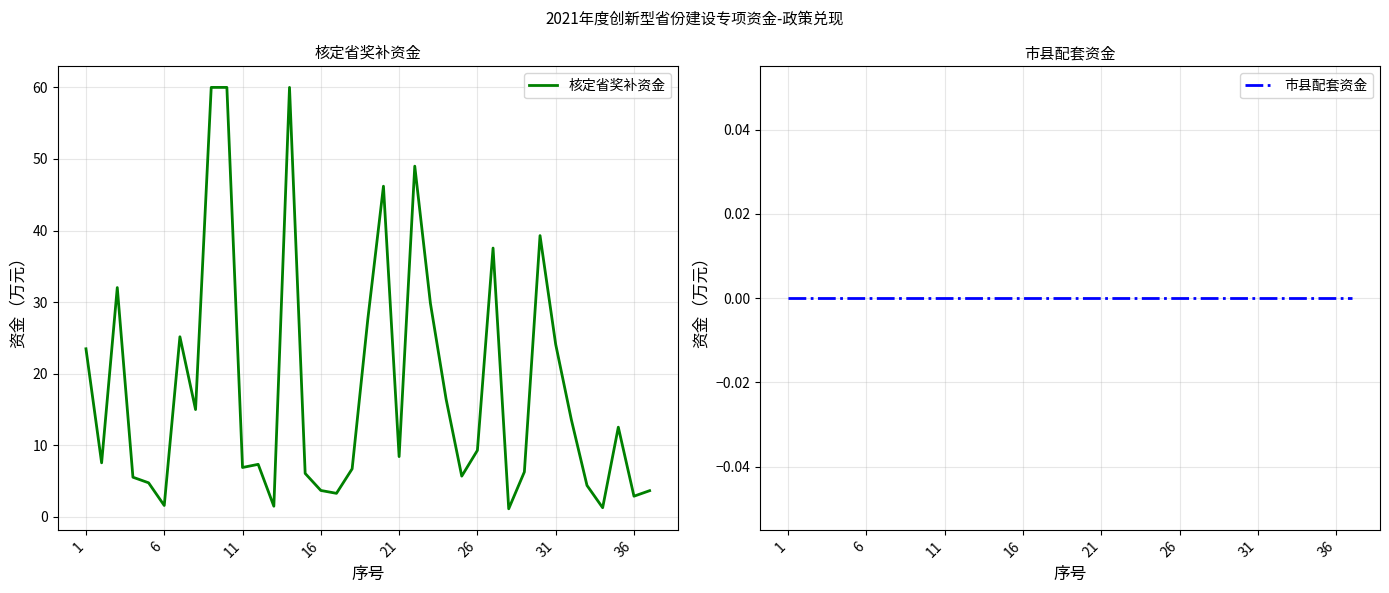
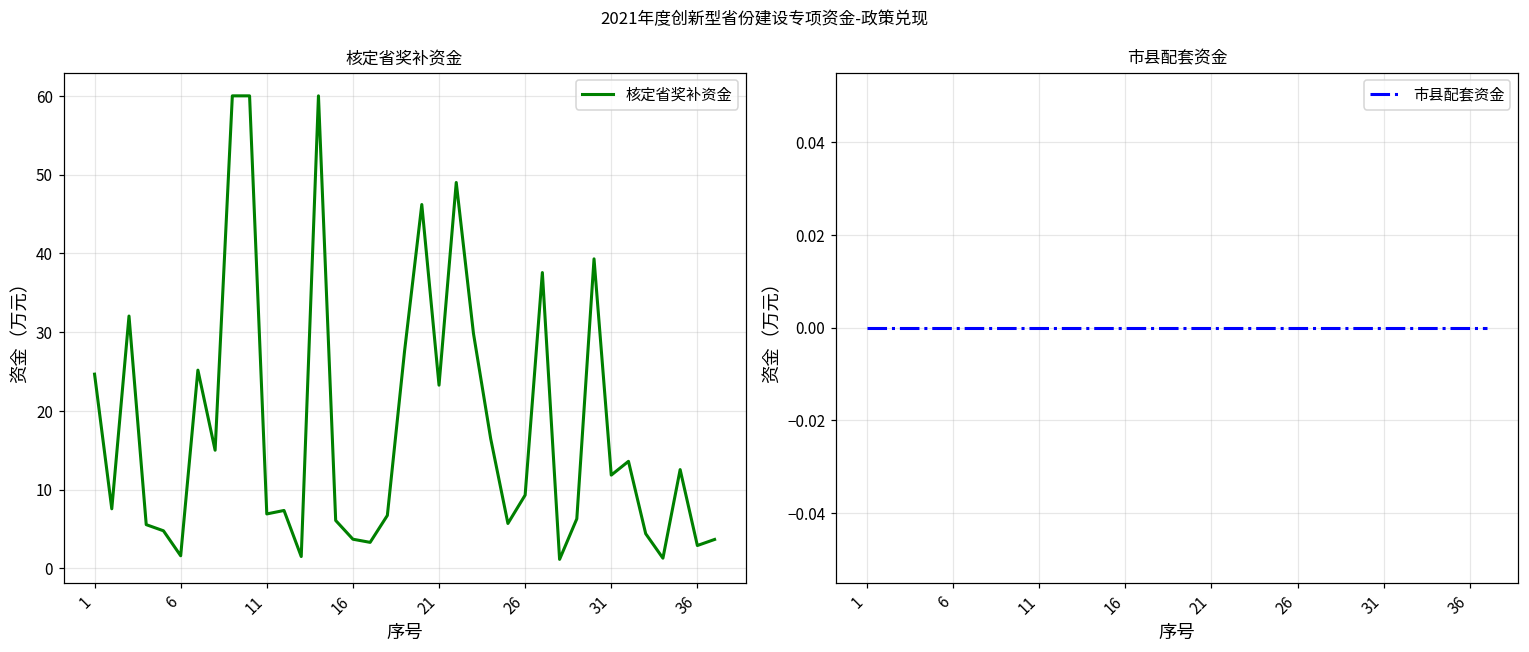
  {
    "核定省奖补资金": {
-     "1": 23,
+     "1": 25,
      "6": 2,
      "11": 7,
      "16": 4,
-     "21": 8,
+     "21": 23,
      "26": 9,
-     "31": 24,
+     "31": 12,
      "36": 3
    },
    "市县配套资金": {
      "1": 0.000,
      "6": 0.000,
      "11": 0.000,
      "16": 0.000,
      "21": 0.000,
      "26": 0.000,
      "31": 0.000,
      "36": 0.000
    }
  }
